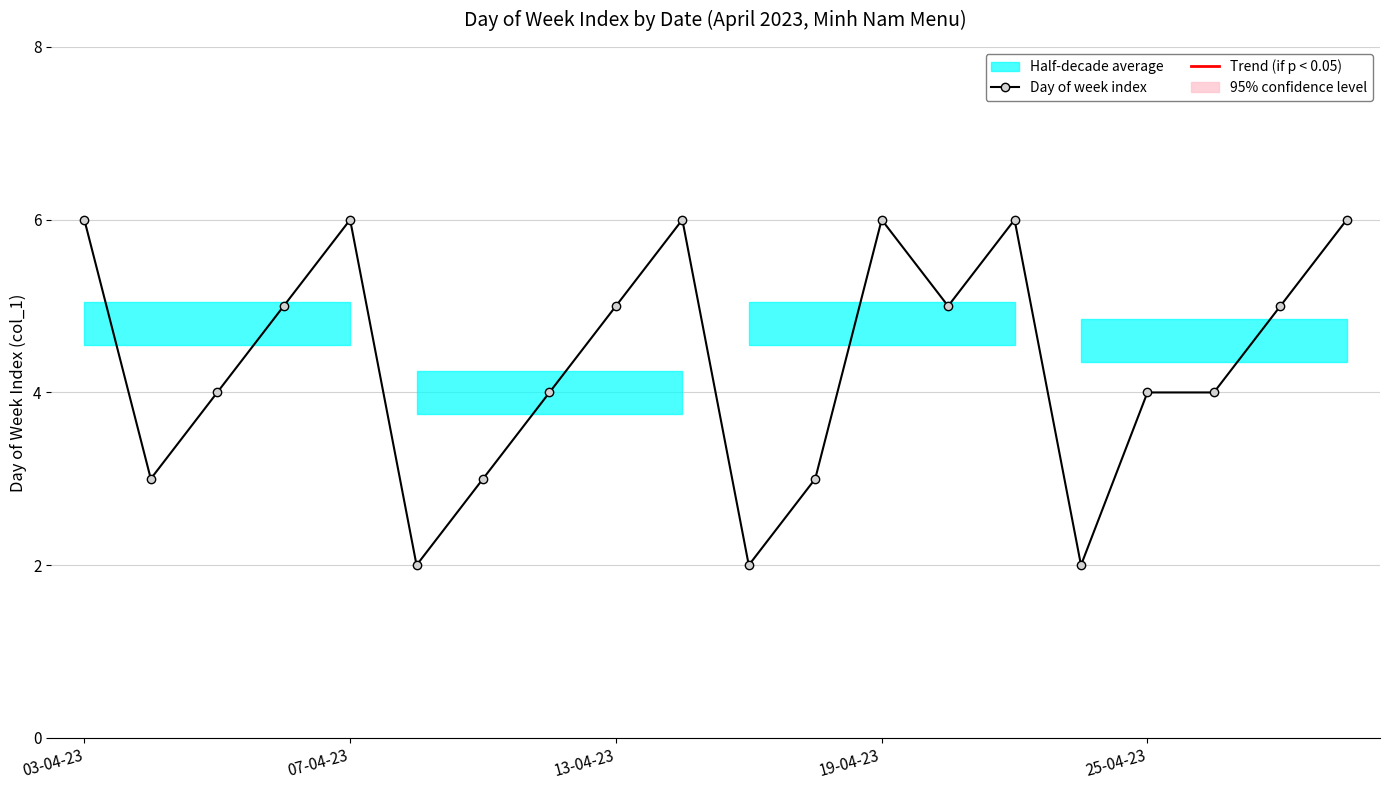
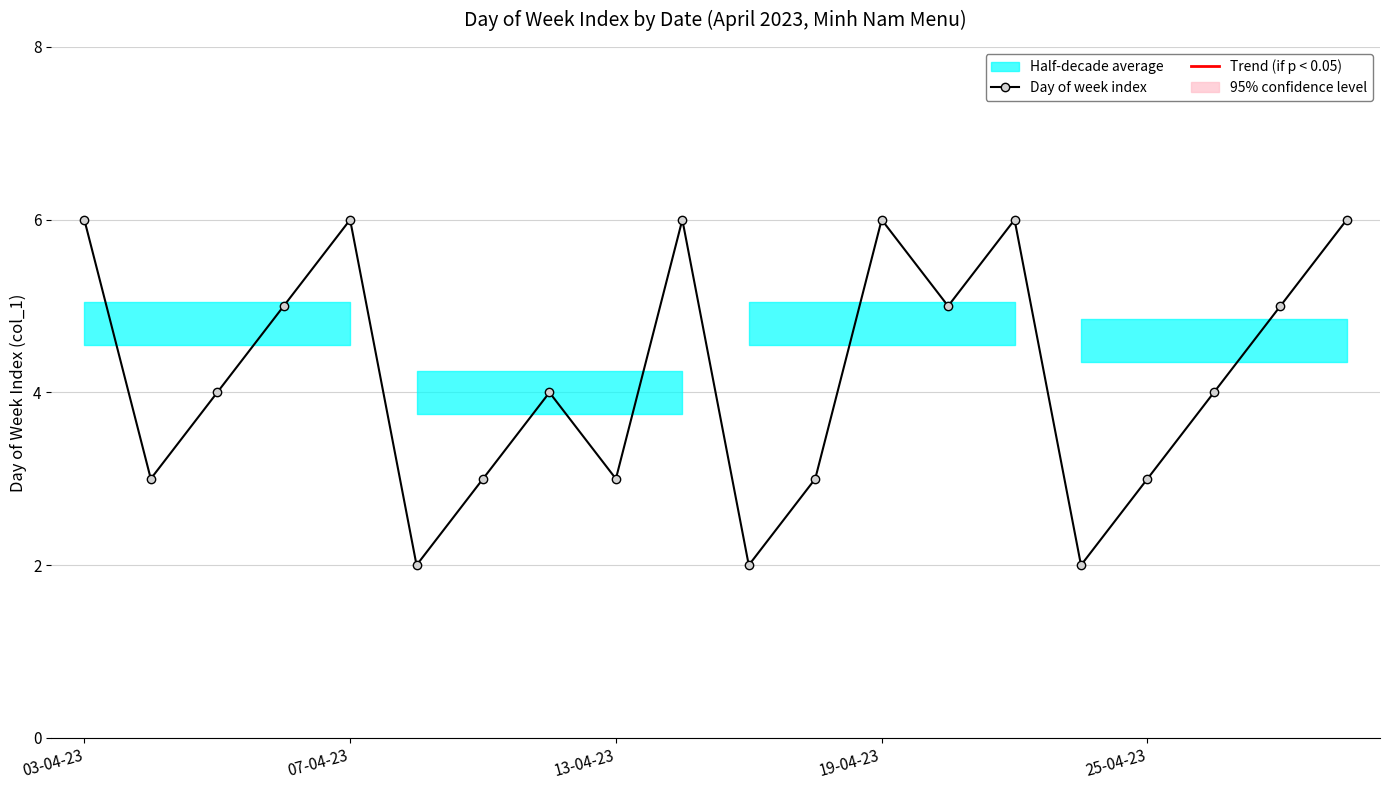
  {
    "Day of week index": {
      "03-04-23": 6,
      "07-04-23": 6,
-     "13-04-23": 5,
+     "13-04-23": 3,
      "19-04-23": 6,
-     "25-04-23": 4
+     "25-04-23": 3
    }
  }
